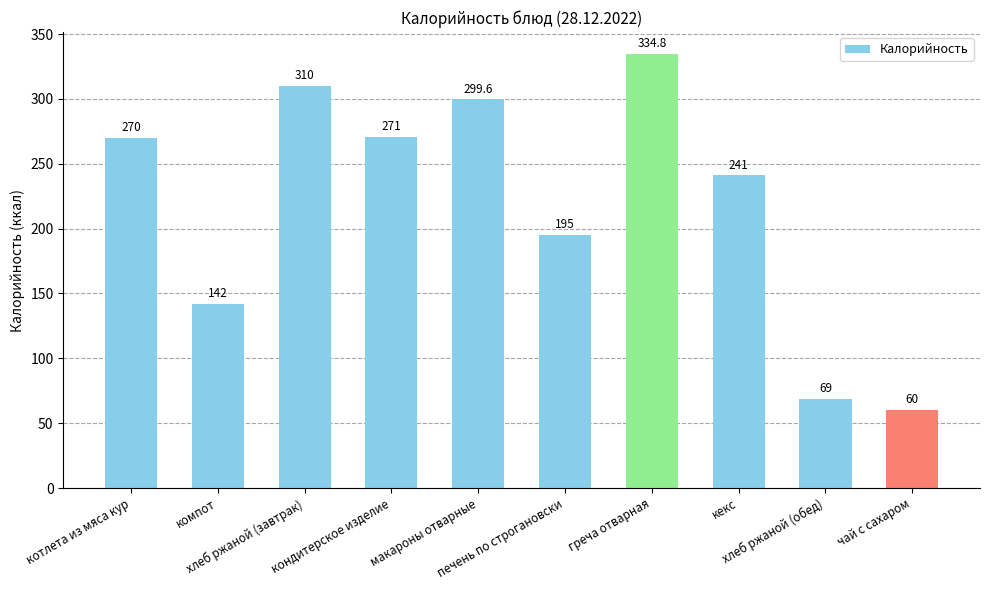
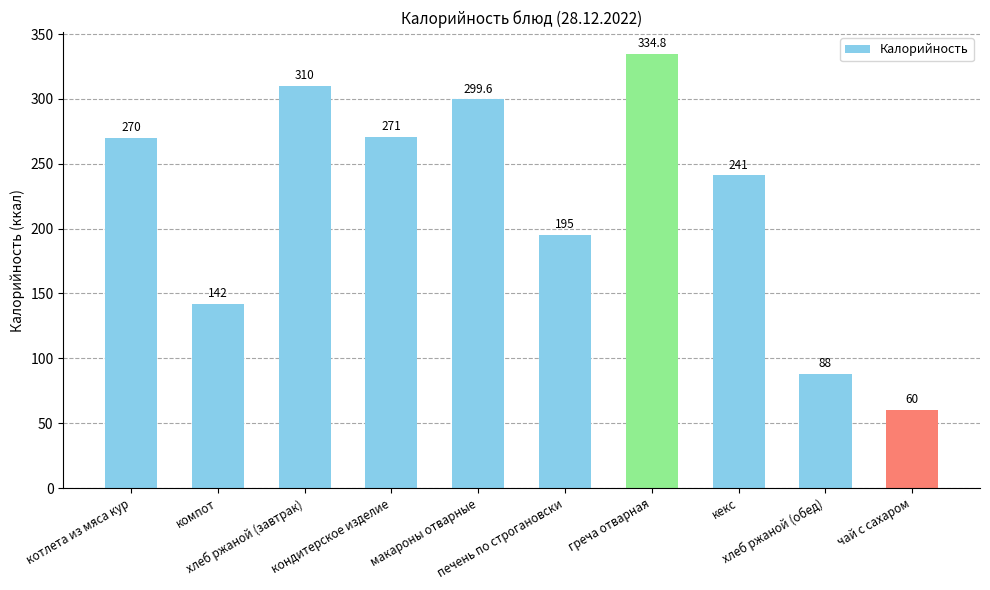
  {
    "котлета из мяса кур": 270,
    "компот": 142,
    "хлеб ржаной (завтрак)": 310,
    "кондитерское изделие": 271,
    "макароны отварные": 299.6,
    "печень по строгановски": 195,
    "греча отварная": 334.8,
    "кекс": 241,
-   "хлеб ржаной (обед)": 69,
+   "хлеб ржаной (обед)": 88,
    "чай с сахаром": 60
  }
